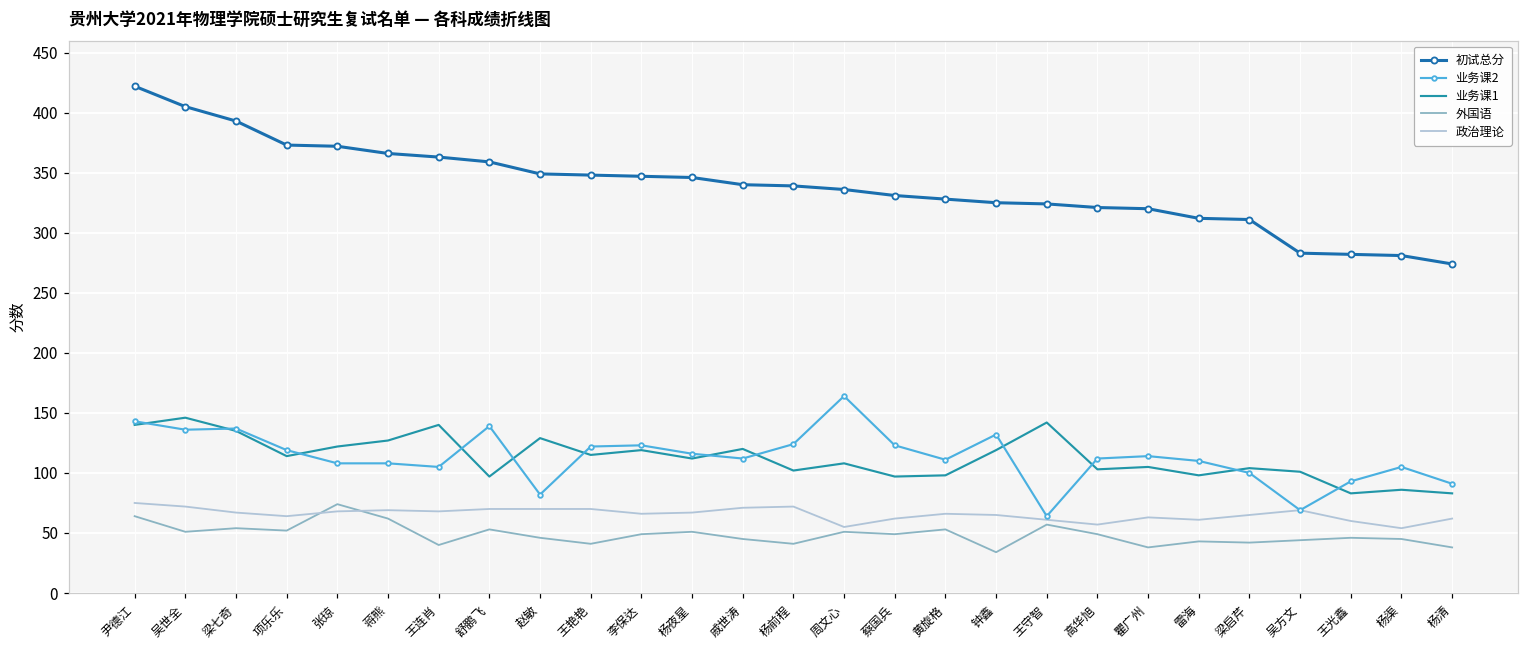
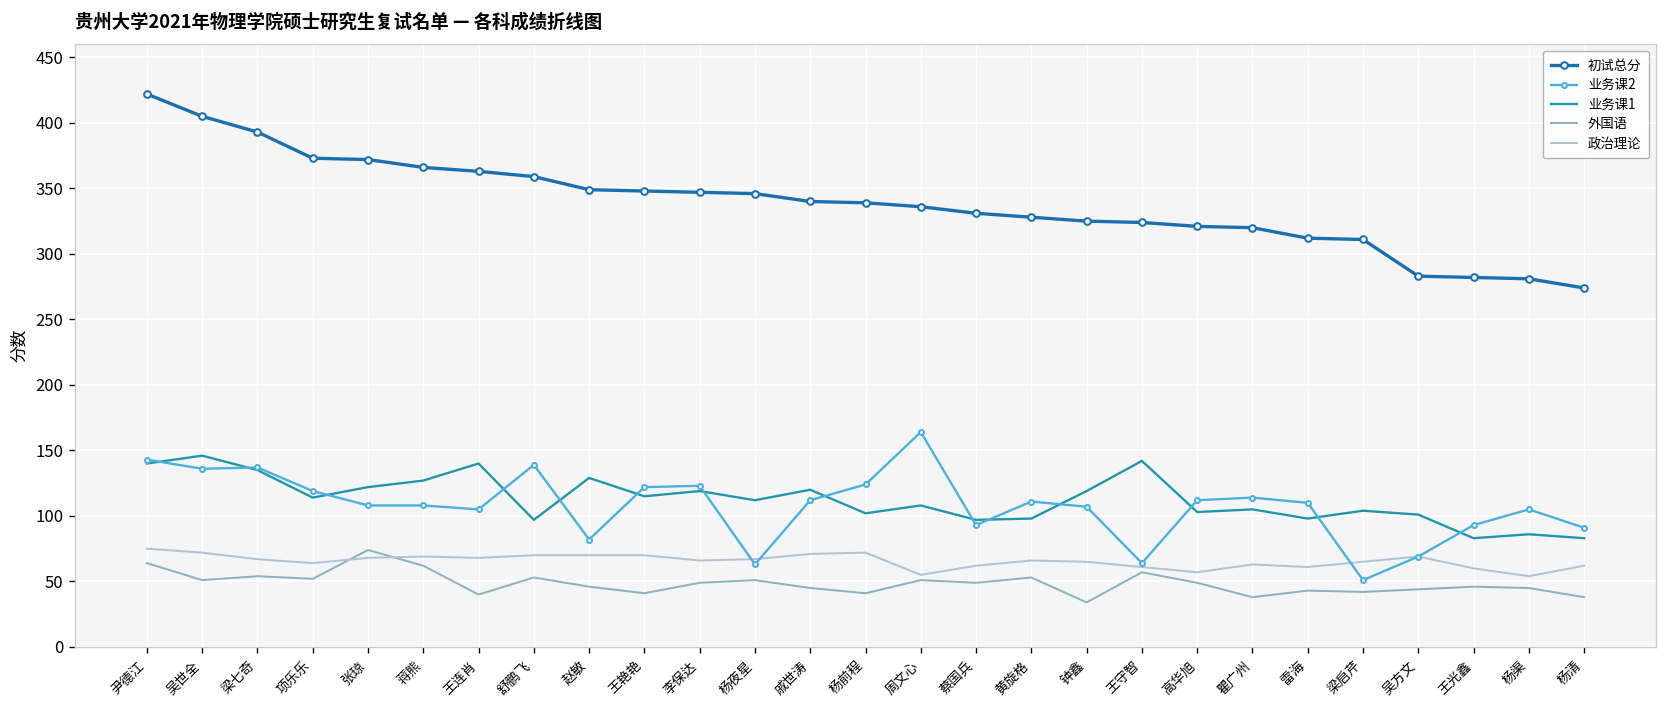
  {
    "业务课2": {
      "尹德江": 143,
      "吴世全": 136,
      "项乐乐": 119,
      "张琼": 108,
      "蒋熊": 108,
      "王连肖": 105,
      "舒鹏飞": 139,
      "赵敏": 82,
      "王艳艳": 122,
      "李保达": 123,
-     "杨夜星": 116,
+     "杨夜星": 63,
      "戚世涛": 112,
      "杨前程": 124,
      "周文心": 164,
-     "蔡国兵": 123,
+     "蔡国兵": 93,
      "黄旋格": 111,
-     "钟鑫": 132,
+     "钟鑫": 107,
      "王守智": 64,
      "高华旭": 112,
      "瞿广州": 114,
      "雷海": 110,
-     "梁启芹": 100,
+     "梁启芹": 51,
      "王光鑫": 93,
      "杨渠": 105,
      "杨清": 91
    }
  }
